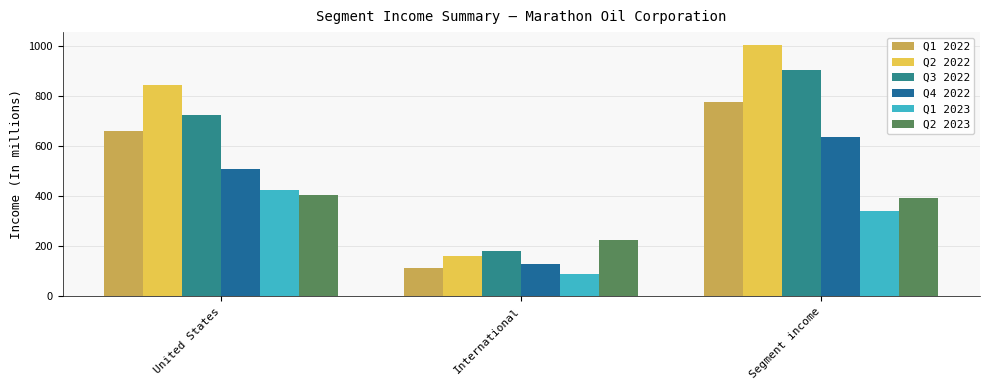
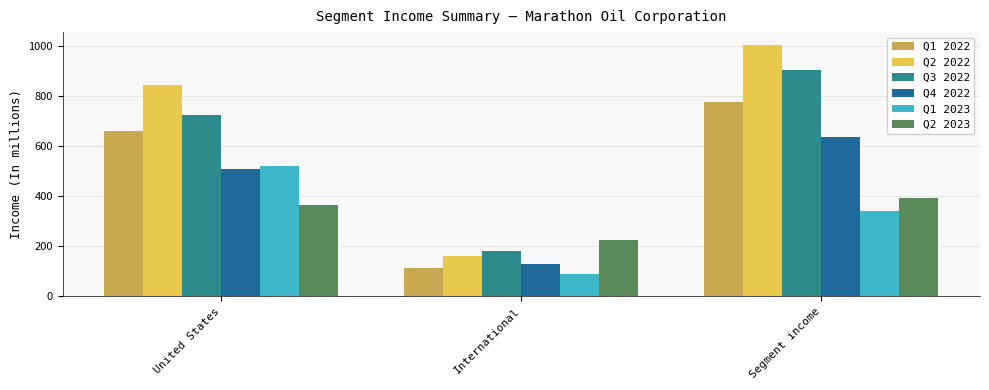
  {
    "Q1 2023": {
-     "United States": 430,
+     "United States": 520,
      "International": 90,
      "Segment income": 340
    },
    "Q2 2023": {
-     "United States": 410,
+     "United States": 370,
      "International": 230,
      "Segment income": 400
    }
  }
